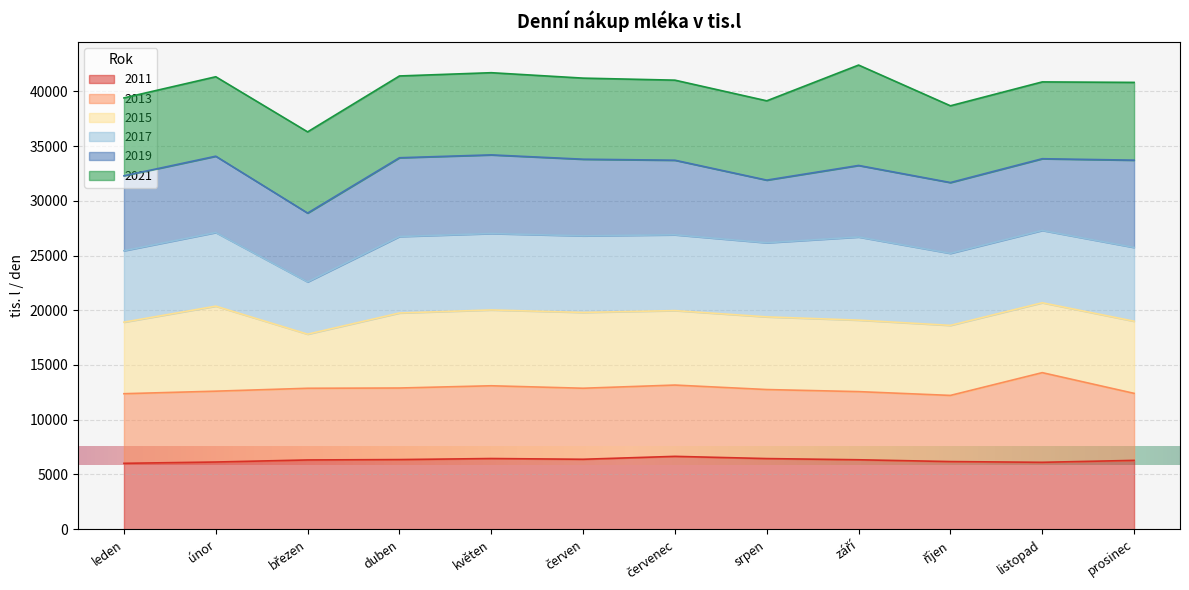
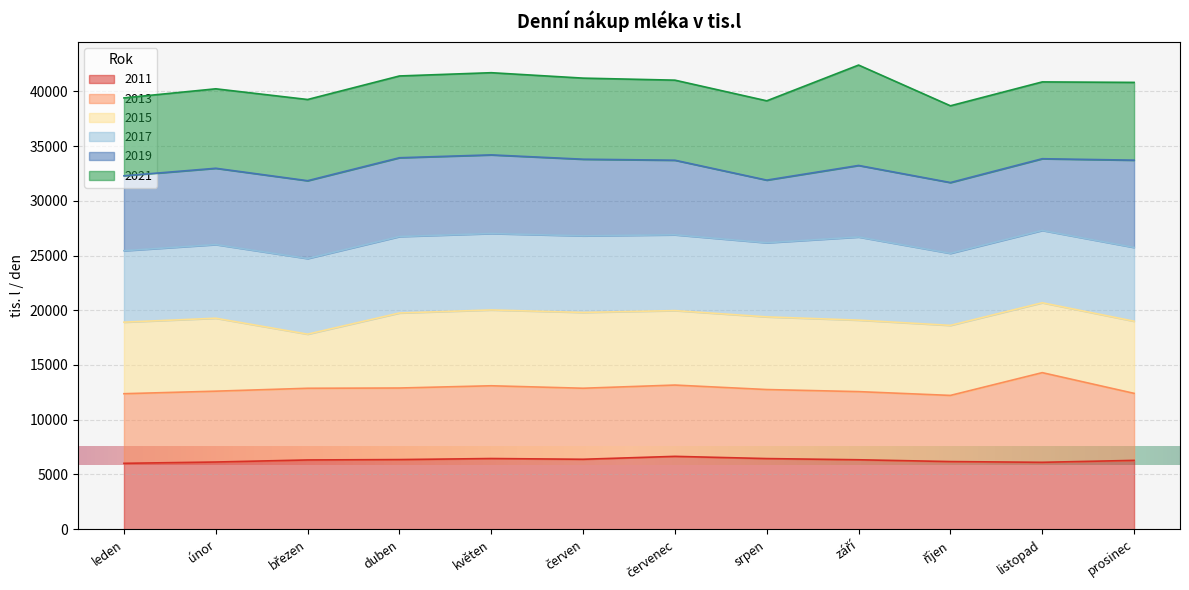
  {
    "2011": {
      "leden": 6000,
      "únor": 6100,
      "březen": 6300,
      "duben": 6400,
      "květen": 6500,
      "červen": 6400,
      "červenec": 6700,
      "srpen": 6500,
      "září": 6300,
      "říjen": 6200,
      "listopad": 6100,
      "prosinec": 6300
    },
    "2013": {
      "leden": 6400,
      "únor": 6500,
      "březen": 6500,
      "duben": 6500,
      "květen": 6600,
      "červen": 6500,
      "červenec": 6500,
      "srpen": 6300,
      "září": 6200,
      "říjen": 6000,
      "listopad": 8200,
      "prosinec": 6100
    },
    "2015": {
      "leden": 6500,
-     "únor": 7800,
+     "únor": 6700,
      "březen": 4900,
      "duben": 6900,
      "květen": 6900,
      "červen": 6900,
      "červenec": 6800,
      "srpen": 6600,
      "září": 6500,
      "říjen": 6400,
      "listopad": 6400,
      "prosinec": 6600
    },
    "2017": {
      "leden": 6500,
      "únor": 6700,
-     "březen": 4800,
+     "březen": 6900,
      "duben": 7000,
      "květen": 7000,
      "červen": 7000,
      "červenec": 6900,
      "srpen": 6800,
      "září": 7600,
      "říjen": 6600,
      "listopad": 6600,
      "prosinec": 6700
    },
    "2019": {
      "únor": 7000,
-     "březen": 6300,
+     "březen": 7100,
      "duben": 7200,
      "květen": 7200,
      "červen": 7000,
      "červenec": 6800,
      "srpen": 5700,
      "září": 6500,
      "říjen": 6500,
      "listopad": 6500,
      "prosinec": 8000
    },
    "2021": {
      "únor": 7300,
      "březen": 7400,
      "duben": 7500,
      "květen": 7500,
      "červen": 7400,
      "červenec": 7300,
      "srpen": 7200,
      "září": 9200,
      "říjen": 7000,
      "listopad": 7000,
      "prosinec": 7100
    }
  }
